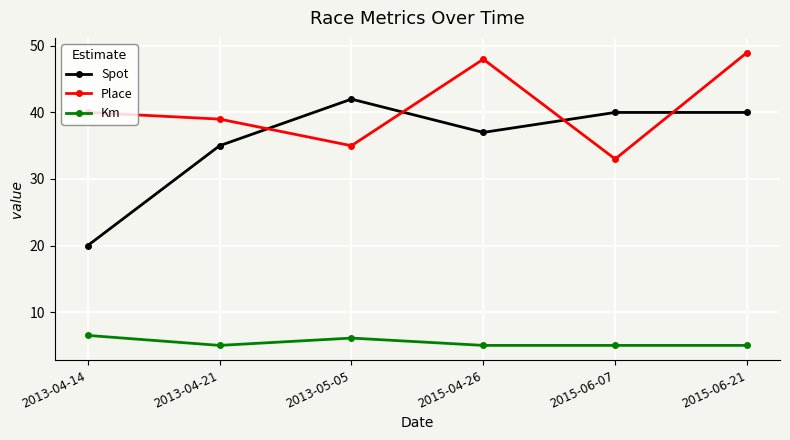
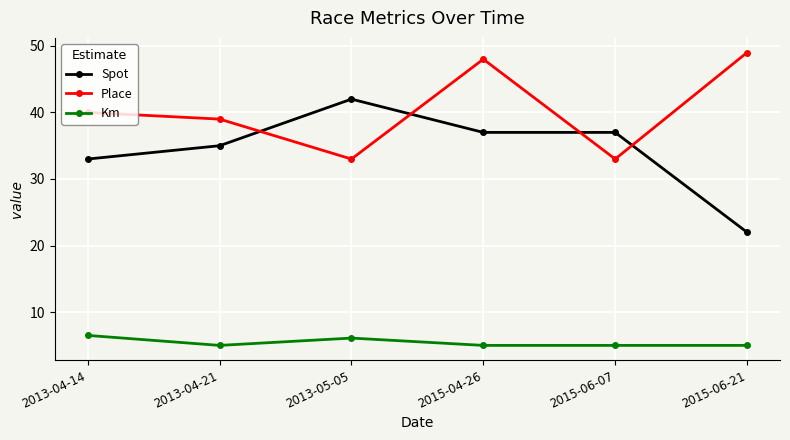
  {
    "Spot": {
-     "2013-04-14": 20,
+     "2013-04-14": 33,
      "2013-04-21": 35,
      "2013-05-05": 42,
      "2015-04-26": 37,
-     "2015-06-07": 40,
-     "2015-06-21": 40
+     "2015-06-07": 37,
+     "2015-06-21": 22
    },
    "Place": {
      "2013-04-21": 39,
-     "2013-05-05": 35,
+     "2013-05-05": 33,
      "2015-04-26": 48,
      "2015-06-07": 33,
      "2015-06-21": 49
    },
    "Km": {
      "2013-04-14": 7,
      "2013-04-21": 5,
      "2013-05-05": 6,
      "2015-04-26": 5,
      "2015-06-07": 5,
      "2015-06-21": 5
    }
  }
